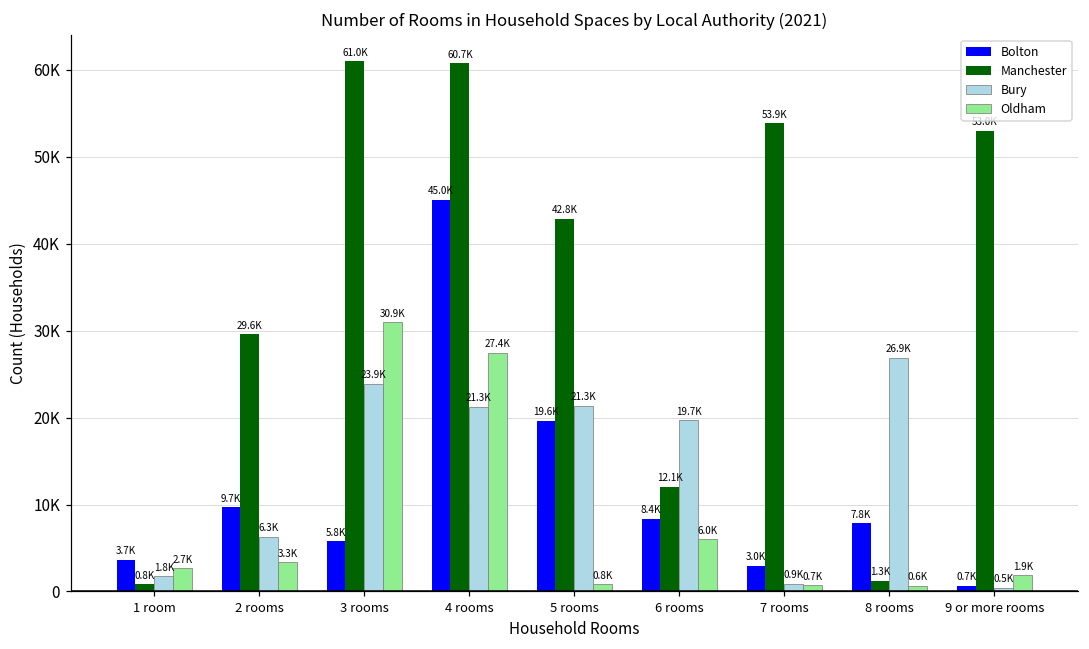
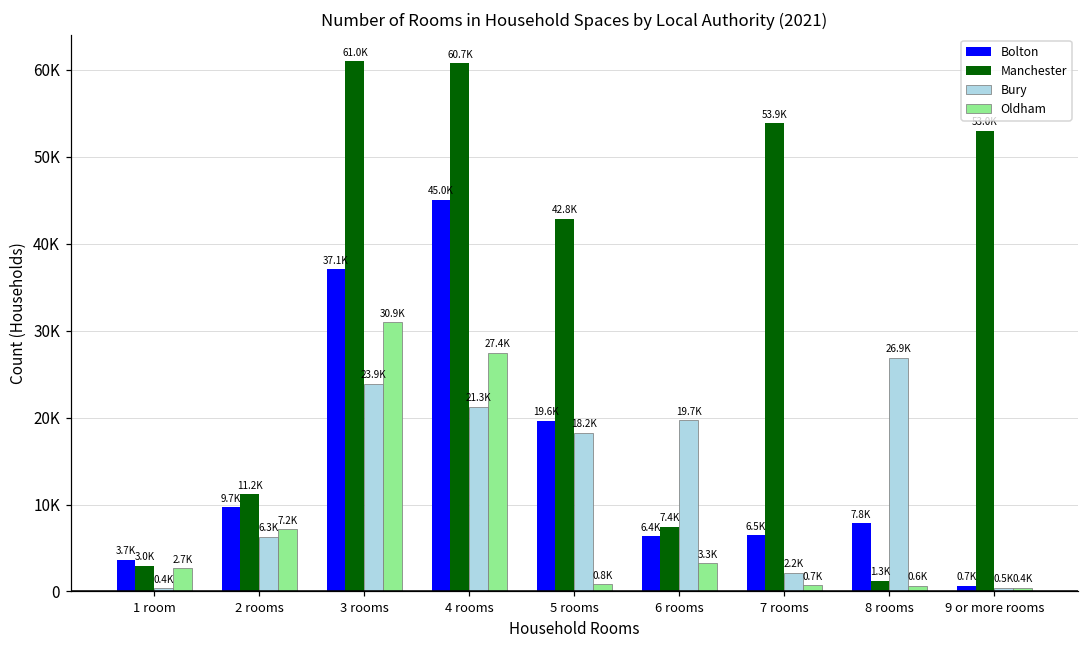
  {
    "Bolton": {
      "1 room": "3.7K",
      "2 rooms": "9.7K",
-     "3 rooms": "5.8K",
+     "3 rooms": "37.1K",
      "4 rooms": "45.0K",
      "5 rooms": "19.6K",
-     "6 rooms": "8.4K",
-     "7 rooms": "3.0K",
+     "6 rooms": "6.4K",
+     "7 rooms": "6.5K",
      "8 rooms": "7.8K",
      "9 or more rooms": "0.7K"
    },
    "Manchester": {
-     "1 room": "0.8K",
-     "2 rooms": "29.6K",
+     "1 room": "3.0K",
+     "2 rooms": "11.2K",
      "3 rooms": "61.0K",
      "4 rooms": "60.7K",
      "5 rooms": "42.8K",
-     "6 rooms": "12.1K",
+     "6 rooms": "7.4K",
      "7 rooms": "53.9K",
      "8 rooms": "1.3K",
      "9 or more rooms": "53.0K"
    },
    "Bury": {
-     "1 room": "1.8K",
+     "1 room": "0.4K",
      "2 rooms": "6.3K",
      "3 rooms": "23.9K",
      "4 rooms": "21.3K",
-     "5 rooms": "21.3K",
+     "5 rooms": "18.2K",
      "6 rooms": "19.7K",
-     "7 rooms": "0.9K",
+     "7 rooms": "2.2K",
      "8 rooms": "26.9K",
      "9 or more rooms": "0.5K"
    },
    "Oldham": {
      "1 room": "2.7K",
-     "2 rooms": "3.3K",
+     "2 rooms": "7.2K",
      "3 rooms": "30.9K",
      "4 rooms": "27.4K",
      "5 rooms": "0.8K",
-     "6 rooms": "6.0K",
+     "6 rooms": "3.3K",
      "7 rooms": "0.7K",
      "8 rooms": "0.6K",
-     "9 or more rooms": "1.9K"
+     "9 or more rooms": "0.4K"
    }
  }
